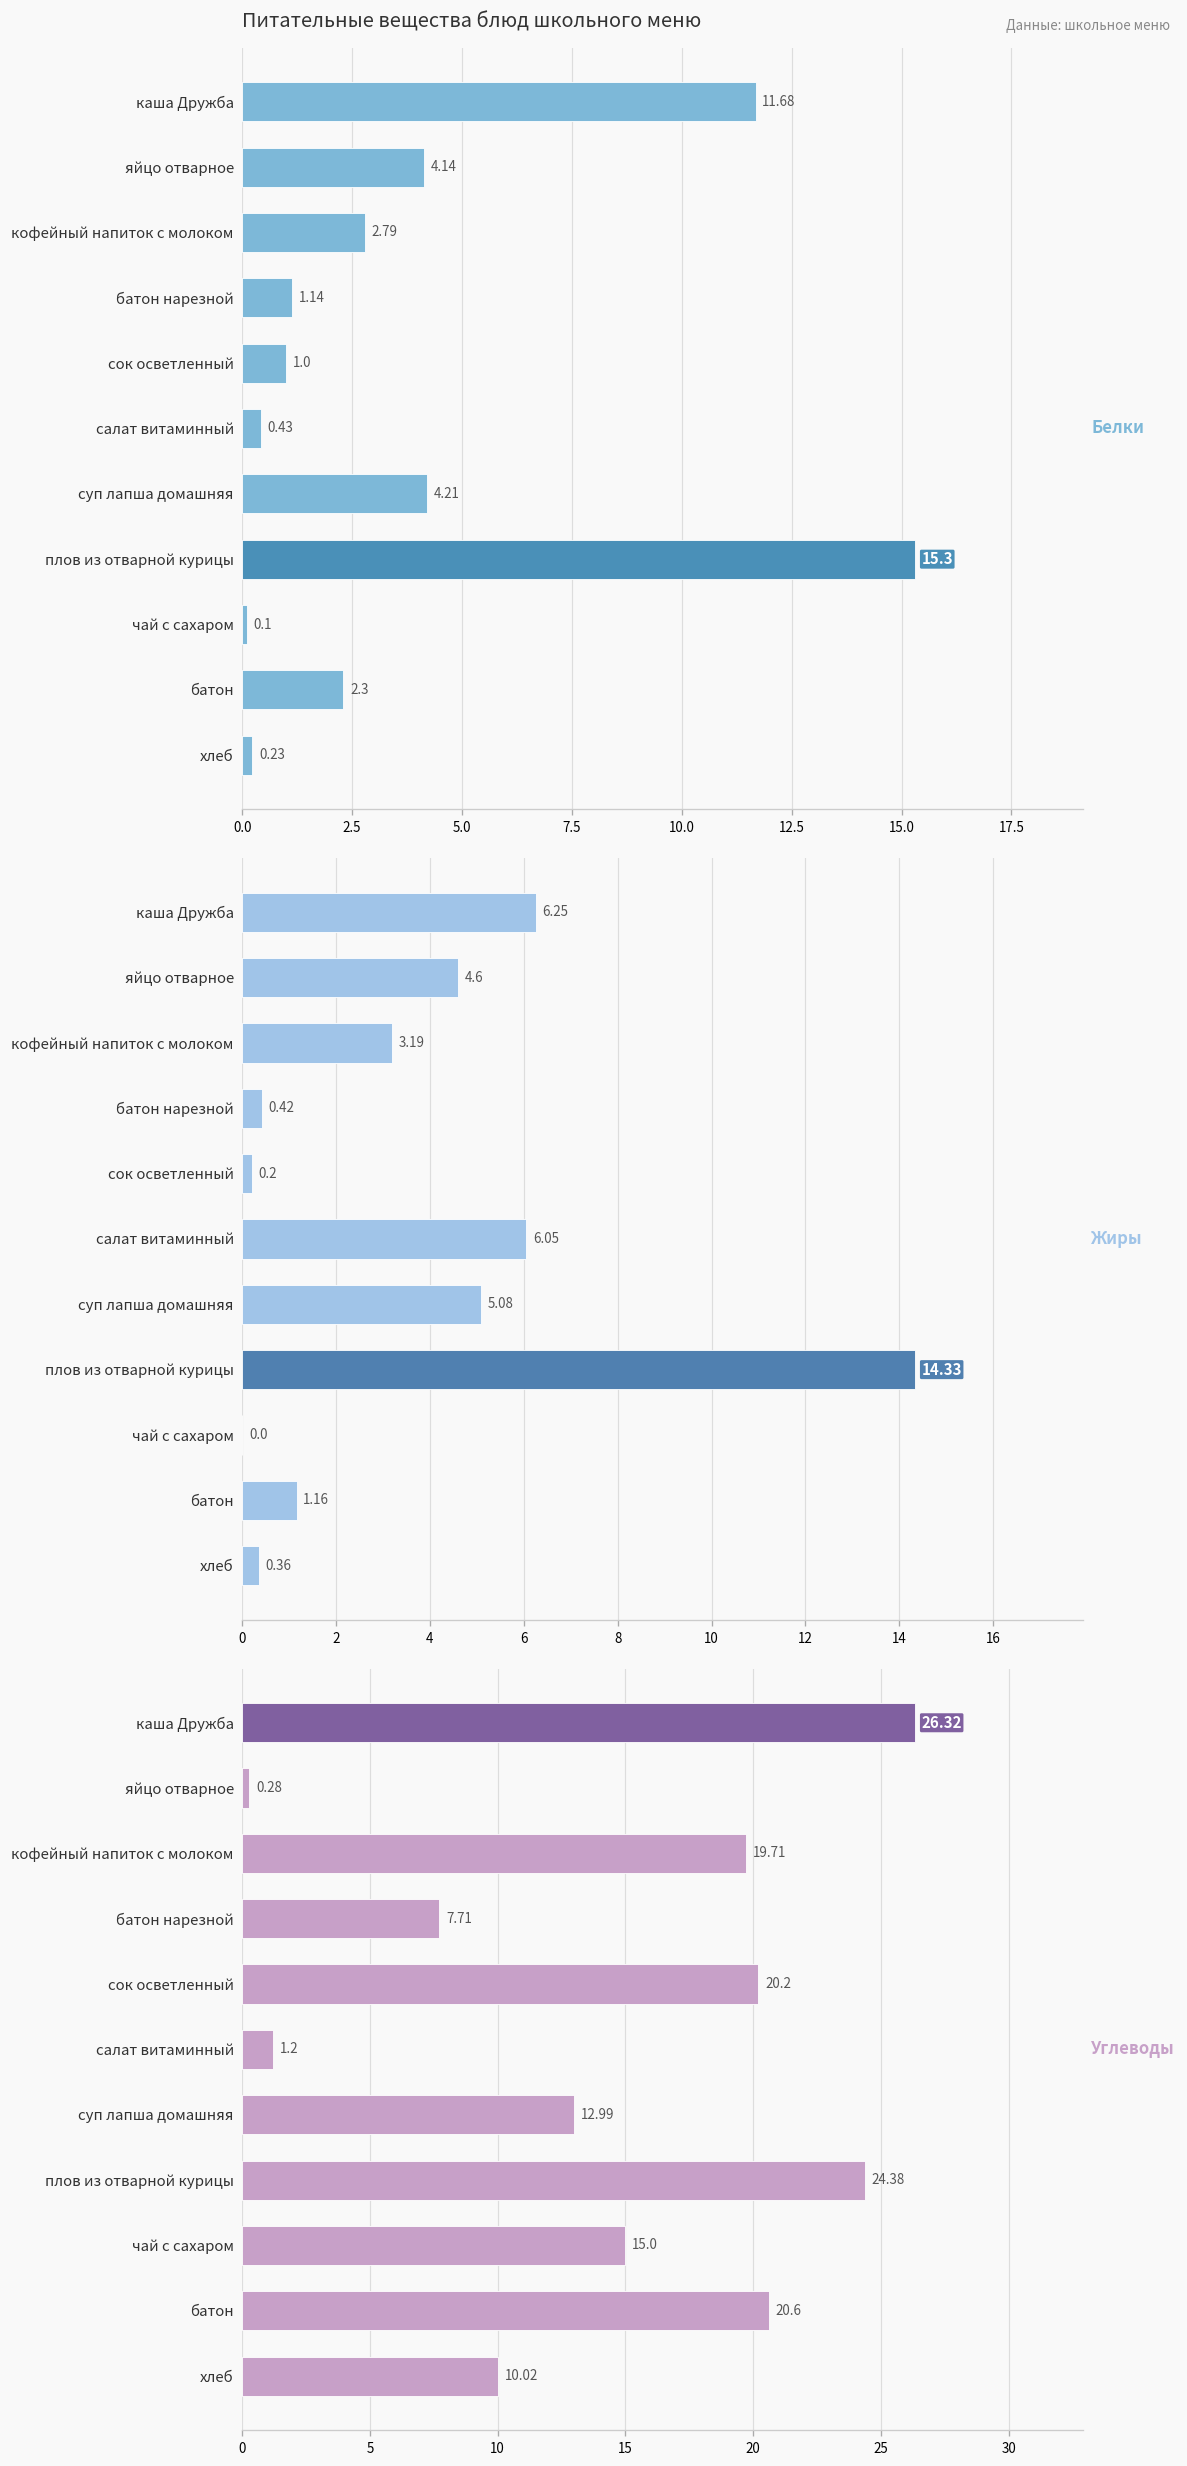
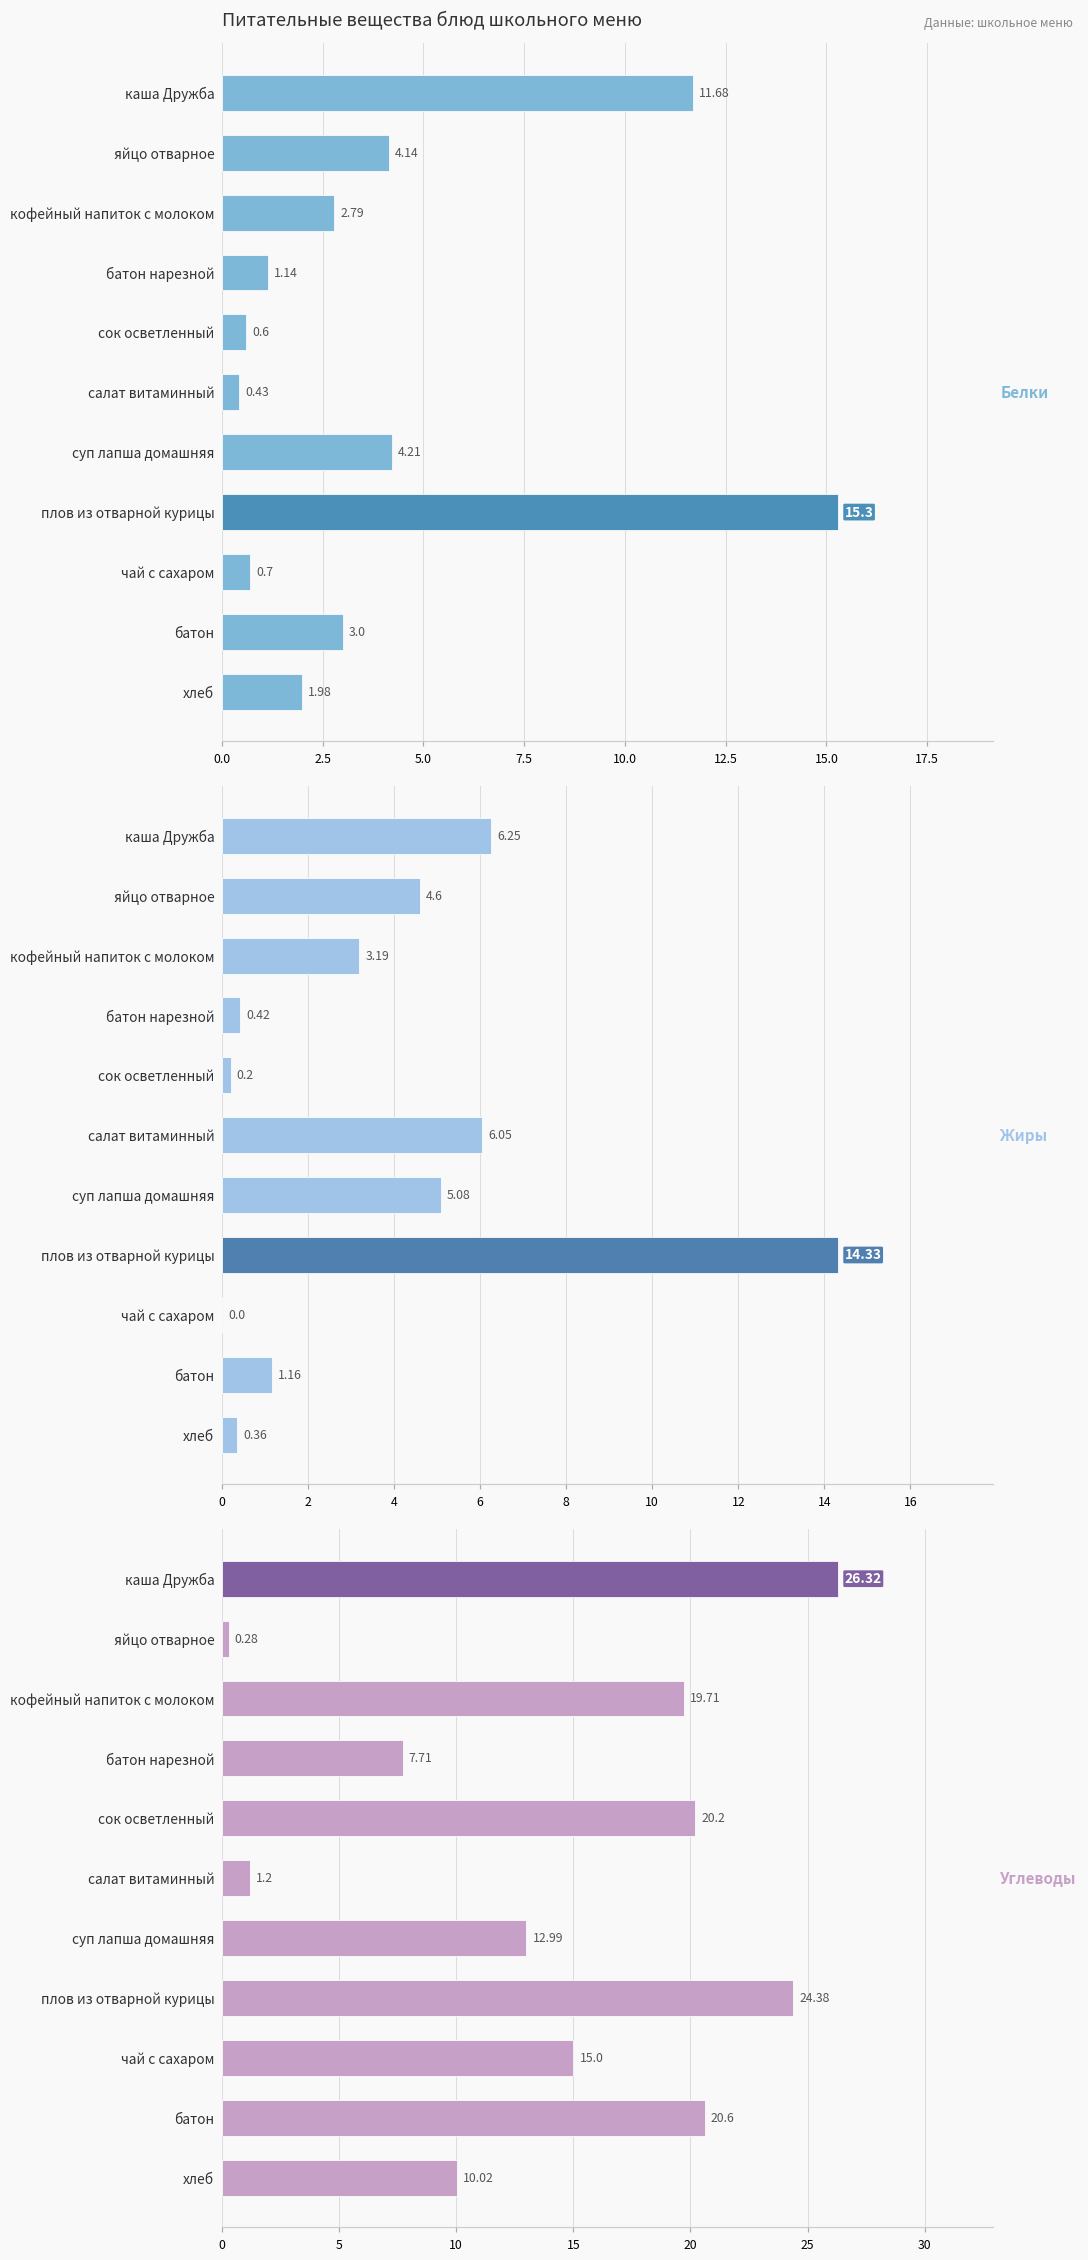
  {
    "Питательные вещества блюд школьного меню": {
      "каша Дружба": 11.68,
      "яйцо отварное": 4.14,
      "кофейный напиток с молоком": 2.79,
      "батон нарезной": 1.14,
-     "сок осветленный": 1.0,
+     "сок осветленный": 0.6,
      "салат витаминный": 0.43,
      "суп лапша домашняя": 4.21,
-     "чай с сахаром": 0.1,
-     "батон": 2.3,
-     "хлеб": 0.23
+     "чай с сахаром": 0.7,
+     "батон": 3.0,
+     "хлеб": 1.98
    }
  }
